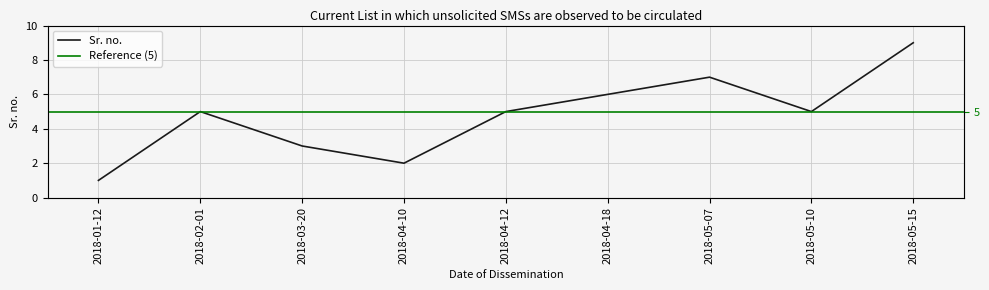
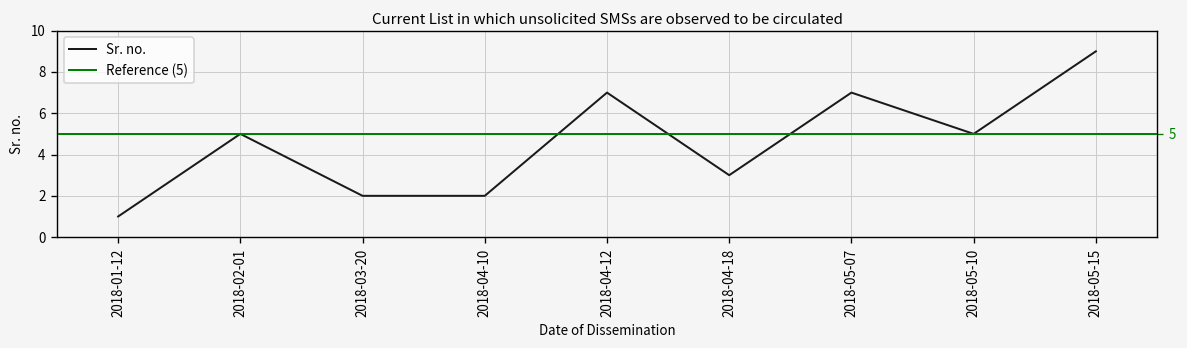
  {
    "2018-01-12": 1,
    "2018-02-01": 5,
-   "2018-03-20": 3,
+   "2018-03-20": 2,
    "2018-04-10": 2,
-   "2018-04-12": 5,
-   "2018-04-18": 6,
+   "2018-04-12": 7,
+   "2018-04-18": 3,
    "2018-05-07": 7,
    "2018-05-10": 5,
    "2018-05-15": 9
  }
